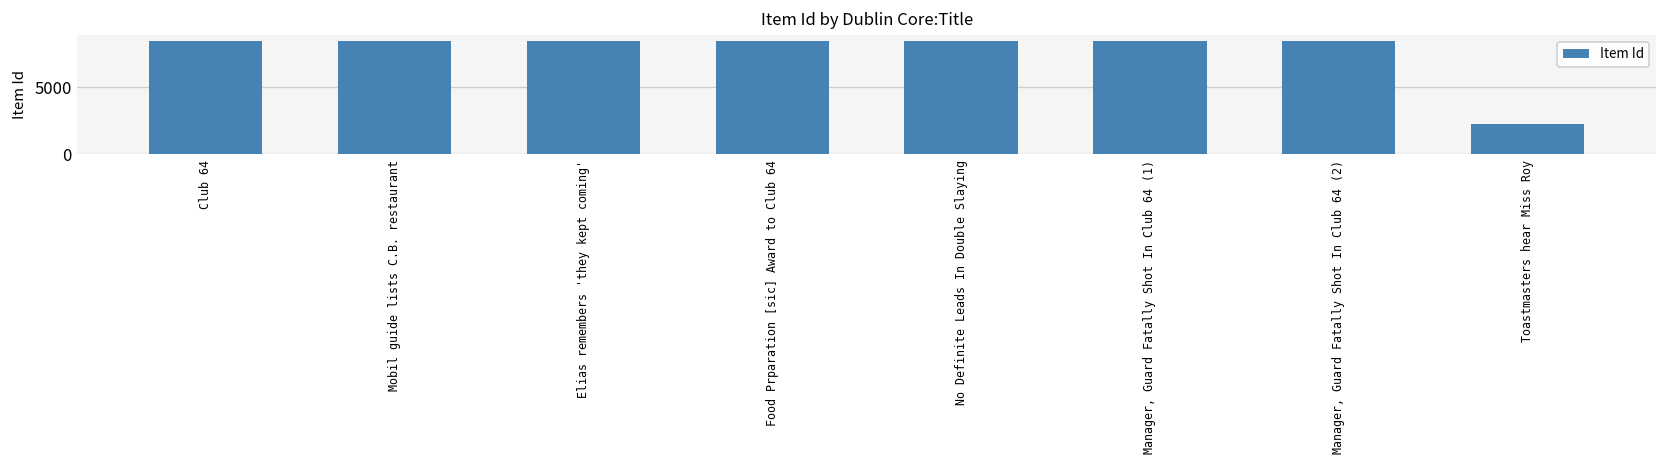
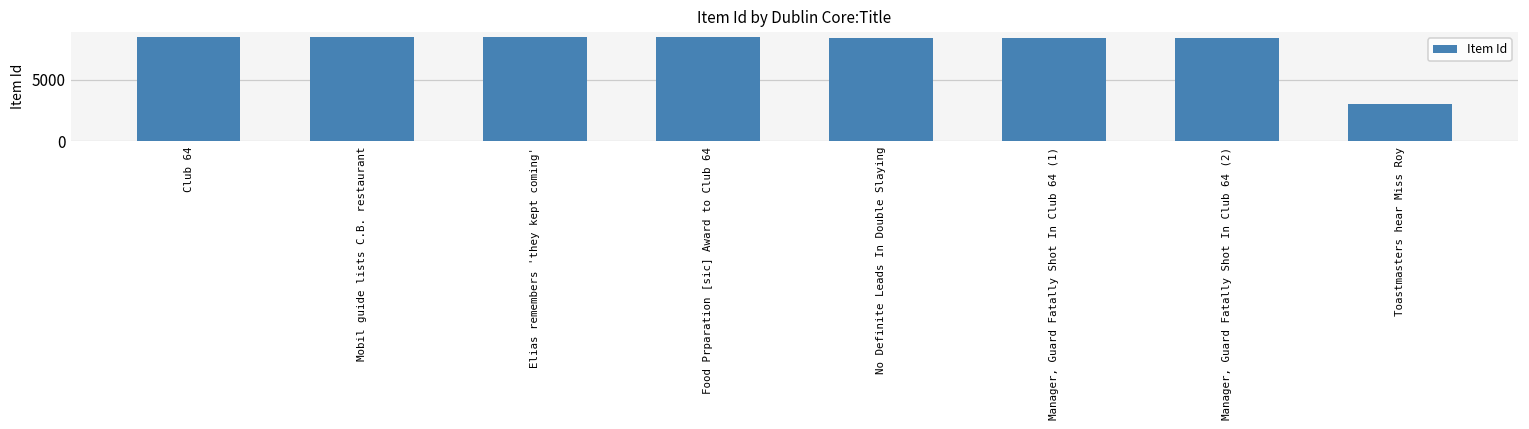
  {
    "Club 64": 8500,
    "Mobil guide lists C.B. restaurant": 8500,
    "Elias remembers 'they kept coming'": 8500,
    "Food Prparation [sic] Award to Club 64": 8500,
    "No Definite Leads In Double Slaying": 8500,
    "Manager, Guard Fatally Shot In Club 64 (1)": 8500,
    "Manager, Guard Fatally Shot In Club 64 (2)": 8500,
-   "Toastmasters hear Miss Roy": 2300
+   "Toastmasters hear Miss Roy": 3100
  }
